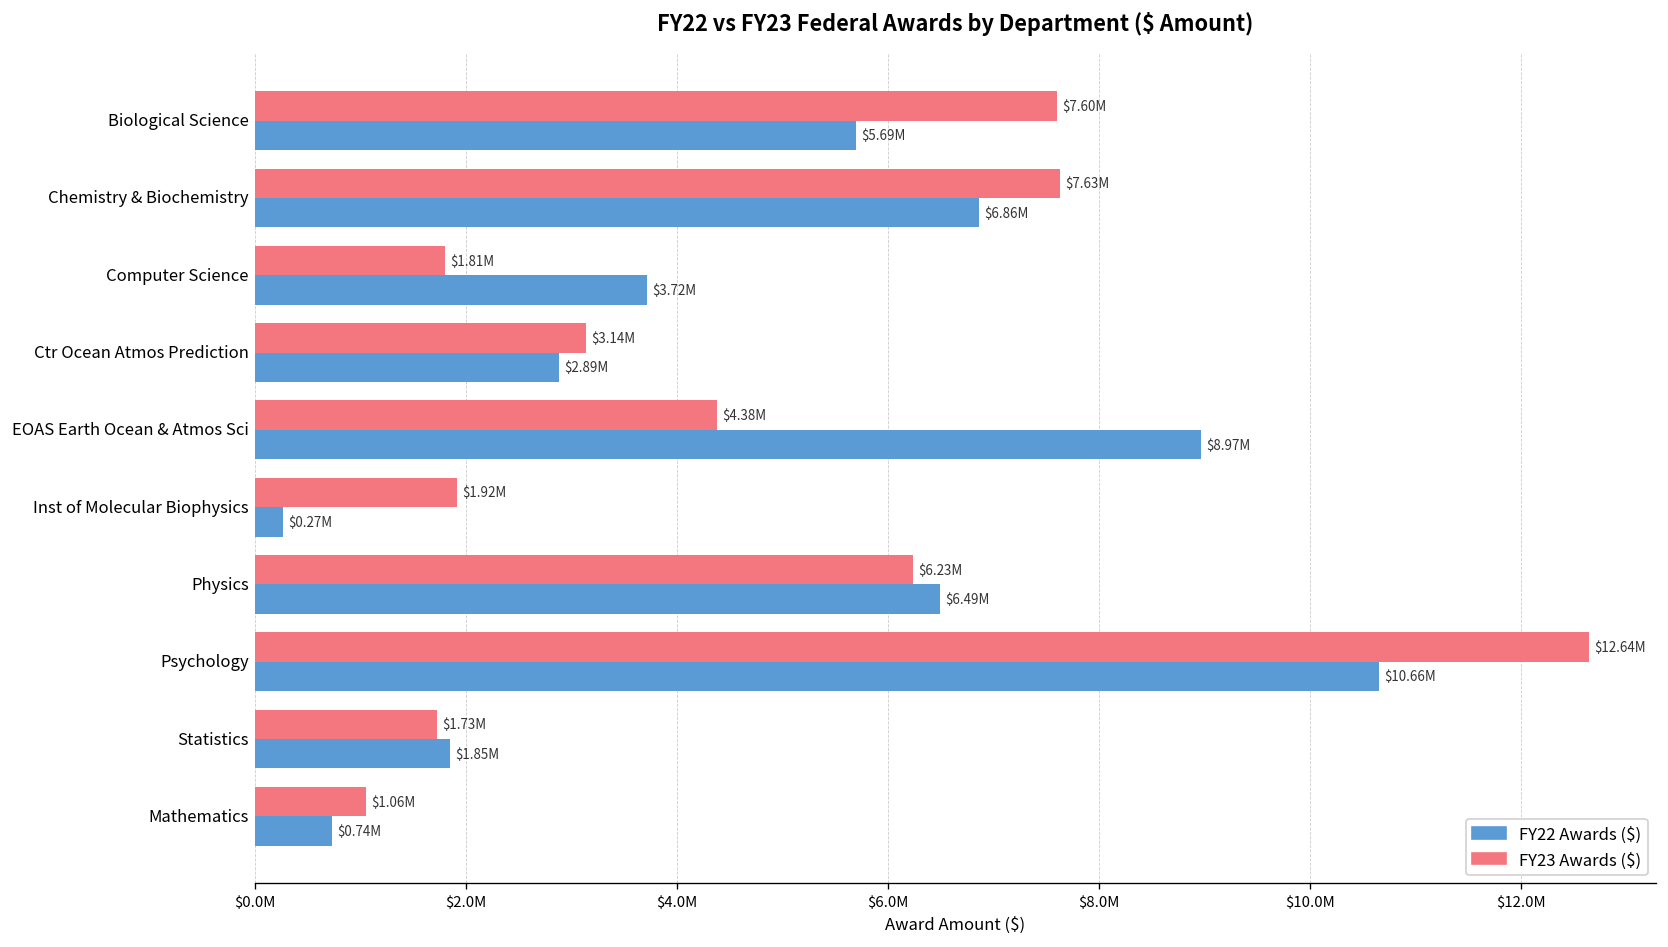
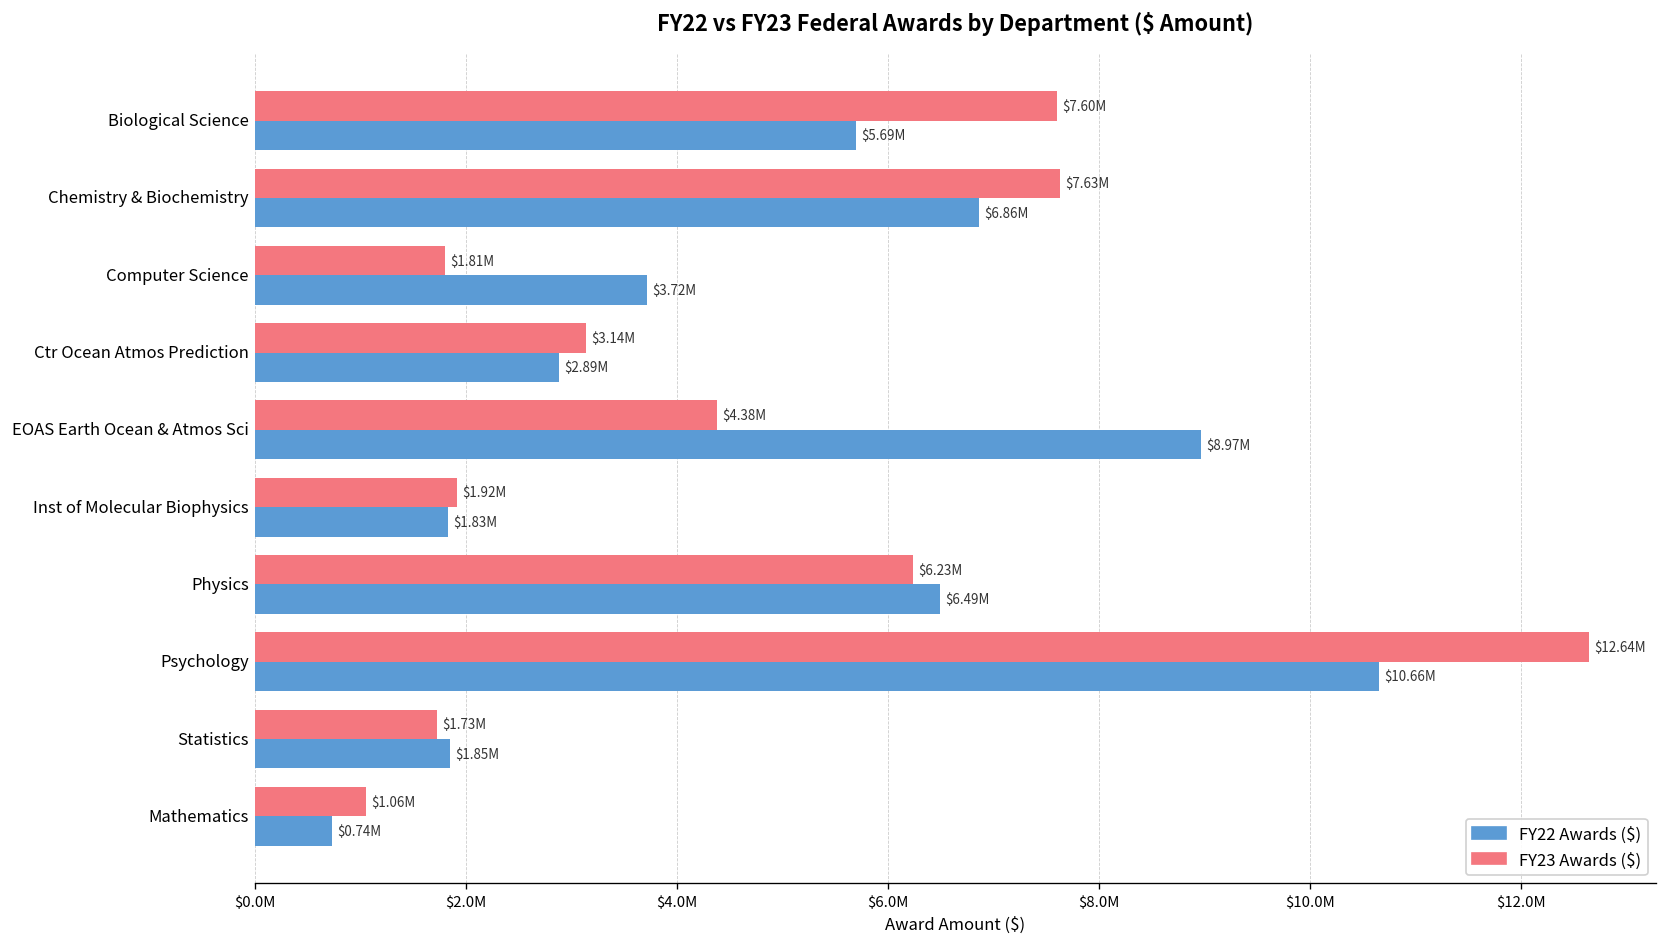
  {
    "FY22 Awards ($)": {
      "Biological Science": "$5.69M",
      "Chemistry & Biochemistry": "$6.86M",
      "Computer Science": "$3.72M",
      "Ctr Ocean Atmos Prediction": "$2.89M",
      "EOAS Earth Ocean & Atmos Sci": "$8.97M",
-     "Inst of Molecular Biophysics": "$0.27M",
+     "Inst of Molecular Biophysics": "$1.83M",
      "Physics": "$6.49M",
      "Psychology": "$10.66M",
      "Statistics": "$1.85M",
      "Mathematics": "$0.74M"
    },
    "FY23 Awards ($)": {
      "Biological Science": "$7.60M",
      "Chemistry & Biochemistry": "$7.63M",
      "Computer Science": "$1.81M",
      "Ctr Ocean Atmos Prediction": "$3.14M",
      "EOAS Earth Ocean & Atmos Sci": "$4.38M",
      "Inst of Molecular Biophysics": "$1.92M",
      "Physics": "$6.23M",
      "Psychology": "$12.64M",
      "Statistics": "$1.73M",
      "Mathematics": "$1.06M"
    }
  }
